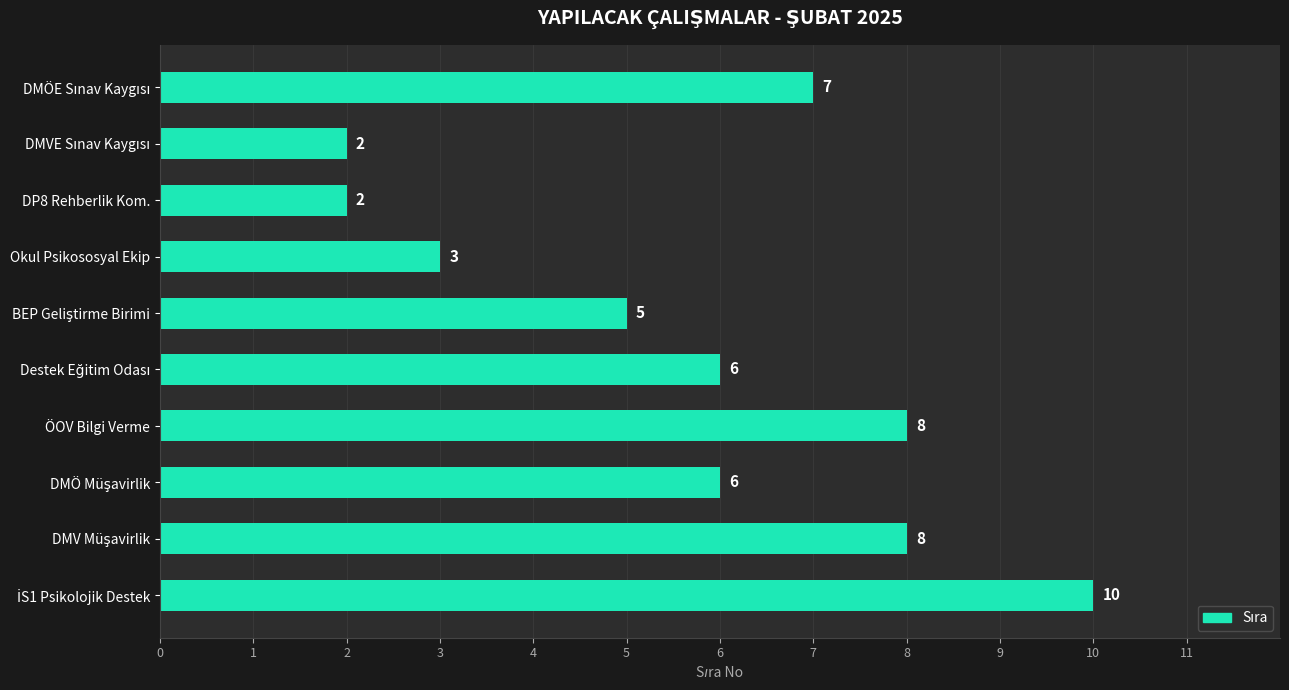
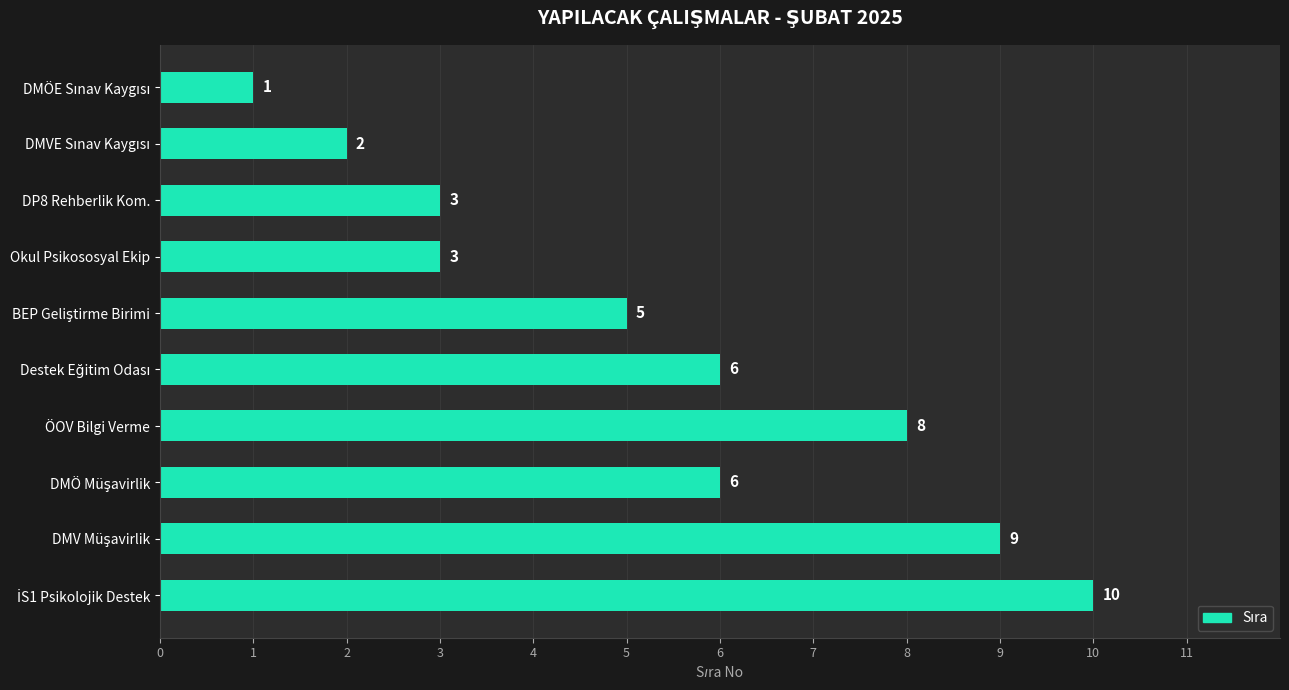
  {
-   "DMÖE Sınav Kaygısı": 7,
+   "DMÖE Sınav Kaygısı": 1,
    "DMVE Sınav Kaygısı": 2,
-   "DP8 Rehberlik Kom.": 2,
+   "DP8 Rehberlik Kom.": 3,
    "Okul Psikososyal Ekip": 3,
    "BEP Geliştirme Birimi": 5,
    "Destek Eğitim Odası": 6,
    "ÖOV Bilgi Verme": 8,
    "DMÖ Müşavirlik": 6,
-   "DMV Müşavirlik": 8,
+   "DMV Müşavirlik": 9,
    "İS1 Psikolojik Destek": 10
  }
